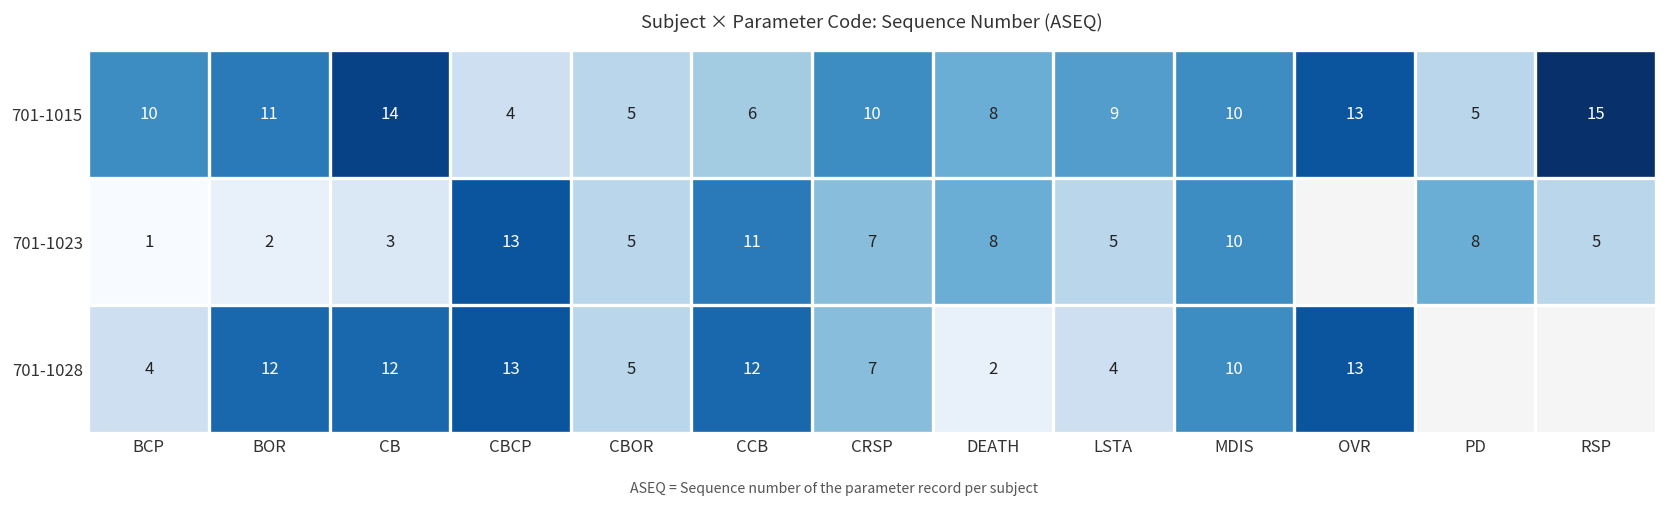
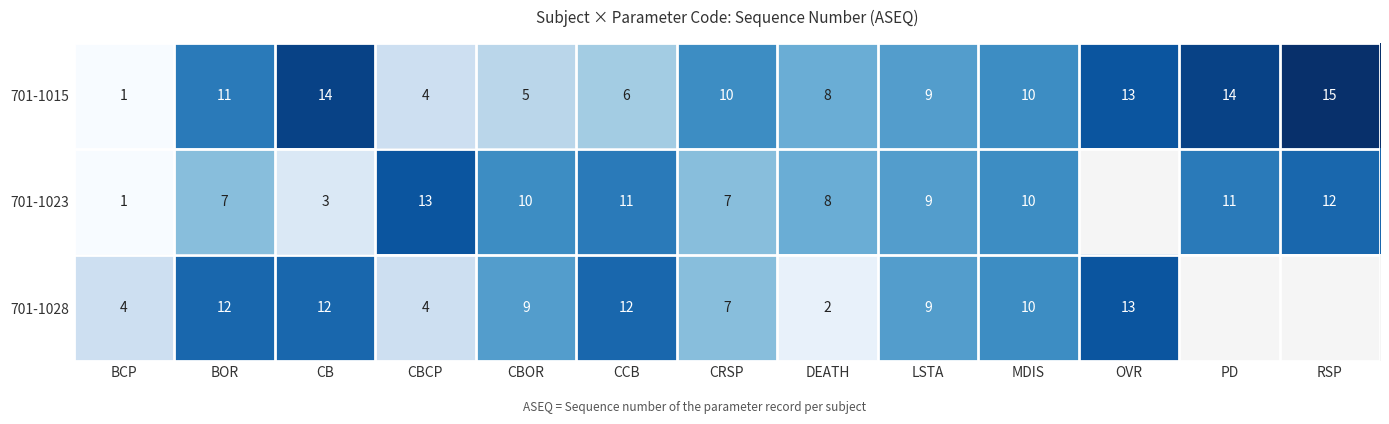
  {
    "701-1015": {
-     "BCP": 10,
+     "BCP": 1,
      "BOR": 11,
      "CB": 14,
      "CBCP": 4,
      "CBOR": 5,
      "CCB": 6,
      "CRSP": 10,
      "DEATH": 8,
      "LSTA": 9,
      "MDIS": 10,
      "OVR": 13,
-     "PD": 5,
+     "PD": 14,
      "RSP": 15
    },
    "701-1023": {
      "BCP": 1,
-     "BOR": 2,
+     "BOR": 7,
      "CB": 3,
      "CBCP": 13,
-     "CBOR": 5,
+     "CBOR": 10,
      "CCB": 11,
      "CRSP": 7,
      "DEATH": 8,
-     "LSTA": 5,
+     "LSTA": 9,
      "MDIS": 10,
-     "PD": 8,
-     "RSP": 5
+     "PD": 11,
+     "RSP": 12
    },
    "701-1028": {
      "BCP": 4,
      "BOR": 12,
      "CB": 12,
-     "CBCP": 13,
-     "CBOR": 5,
+     "CBCP": 4,
+     "CBOR": 9,
      "CCB": 12,
      "CRSP": 7,
      "DEATH": 2,
-     "LSTA": 4,
+     "LSTA": 9,
      "MDIS": 10,
      "OVR": 13
    }
  }
